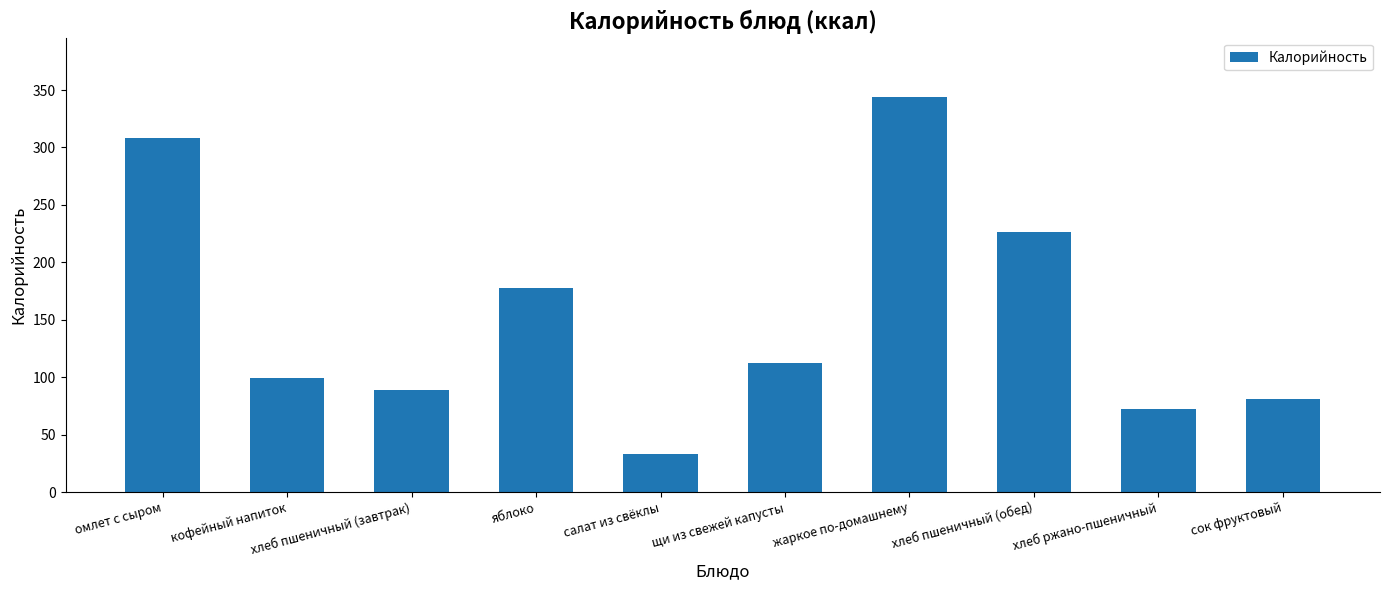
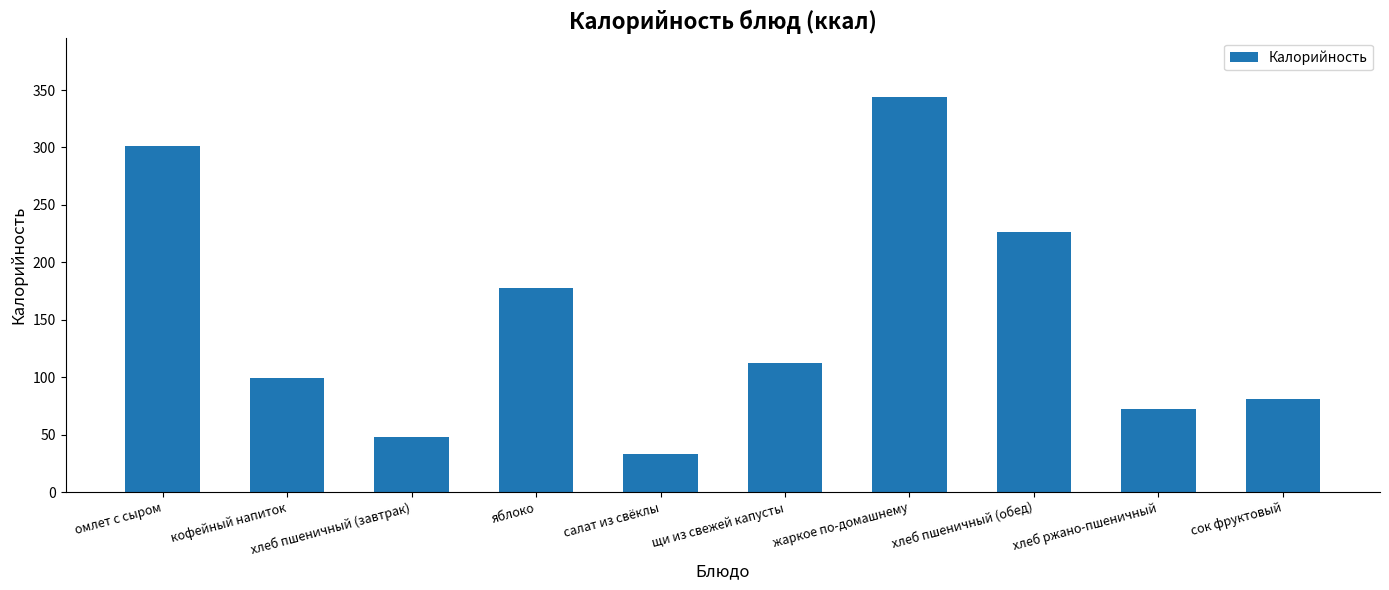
  {
-   "омлет с сыром": 308,
+   "омлет с сыром": 301,
    "кофейный напиток": 99,
-   "хлеб пшеничный (завтрак)": 89,
+   "хлеб пшеничный (завтрак)": 48,
    "яблоко": 178,
    "салат из свёклы": 34,
    "щи из свежей капусты": 112,
    "жаркое по-домашнему": 344,
    "хлеб пшеничный (обед)": 227,
    "хлеб ржано-пшеничный": 72,
    "сок фруктовый": 81
  }
